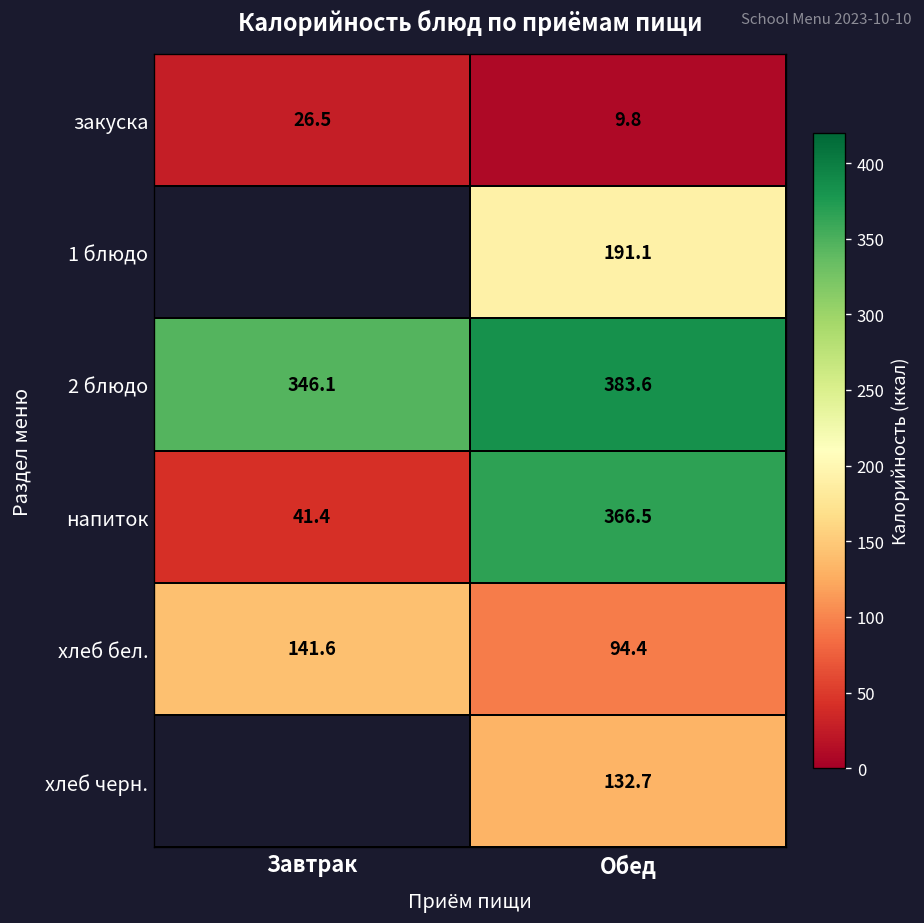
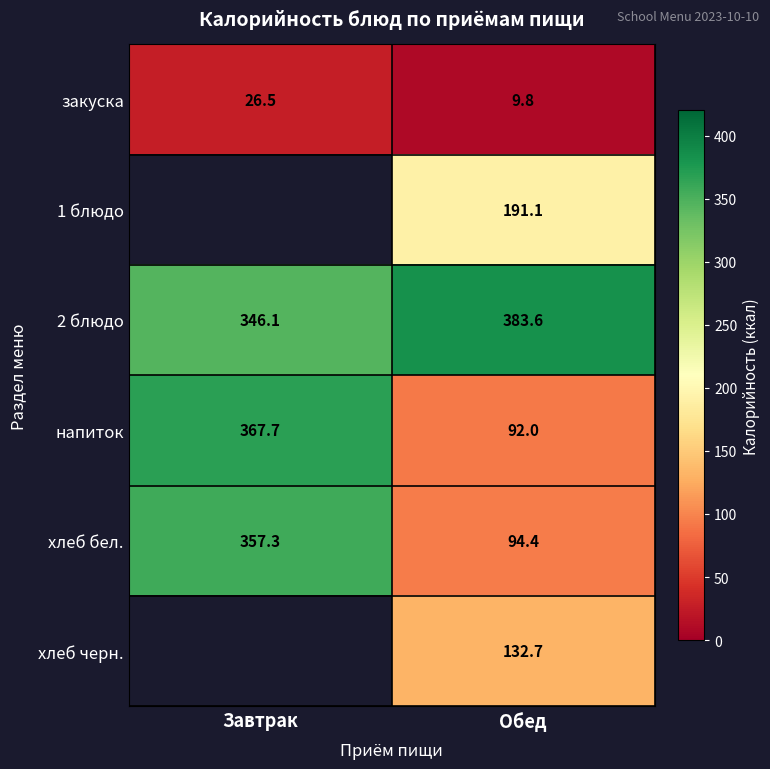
  {
    "закуска": {
      "Завтрак": 26.5,
      "Обед": 9.8
    },
    "1 блюдо": {
      "Обед": 191.1
    },
    "2 блюдо": {
      "Завтрак": 346.1,
      "Обед": 383.6
    },
    "напиток": {
-     "Завтрак": 41.4,
-     "Обед": 366.5
+     "Завтрак": 367.7,
+     "Обед": 92.0
    },
    "хлеб бел.": {
-     "Завтрак": 141.6,
+     "Завтрак": 357.3,
      "Обед": 94.4
    },
    "хлеб черн.": {
      "Обед": 132.7
    }
  }
